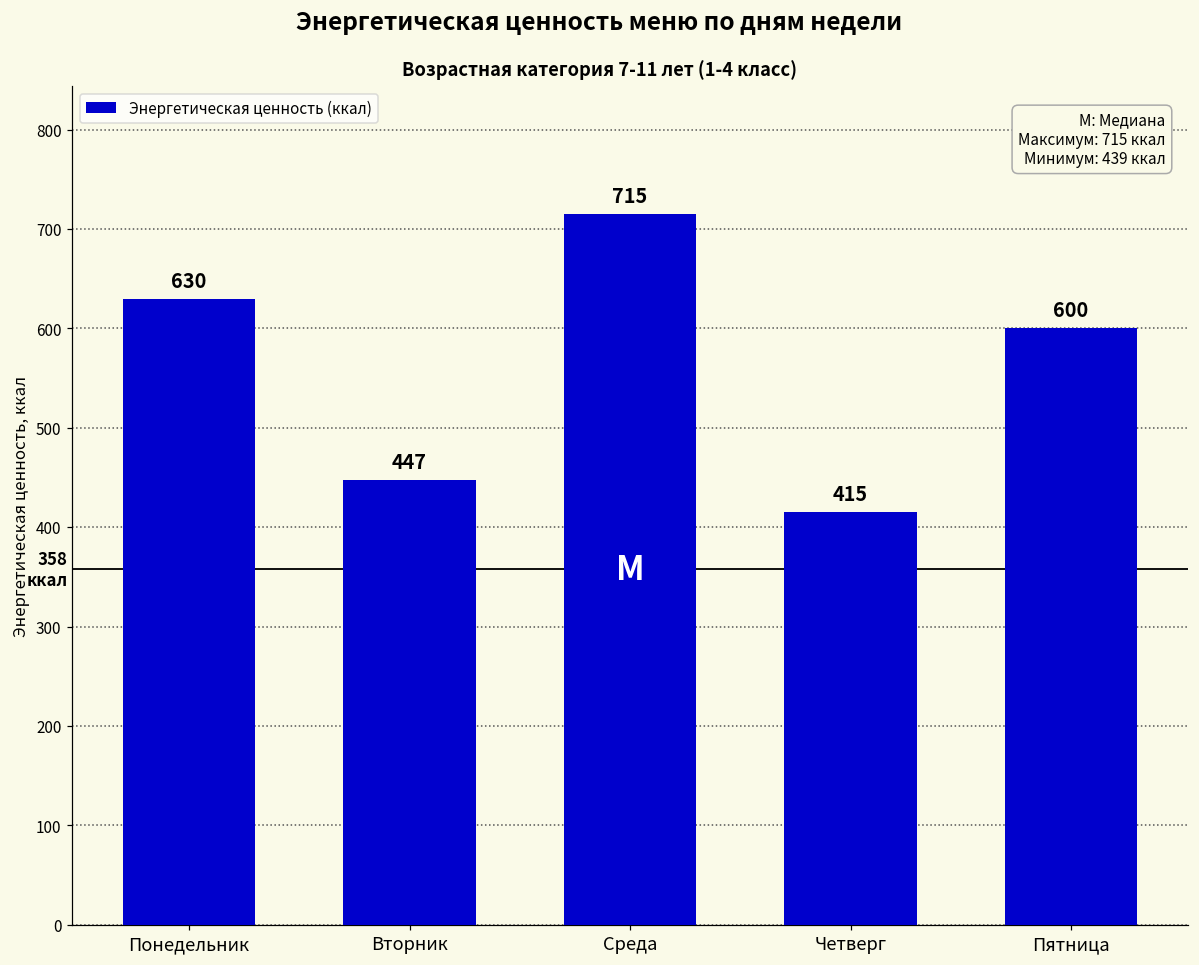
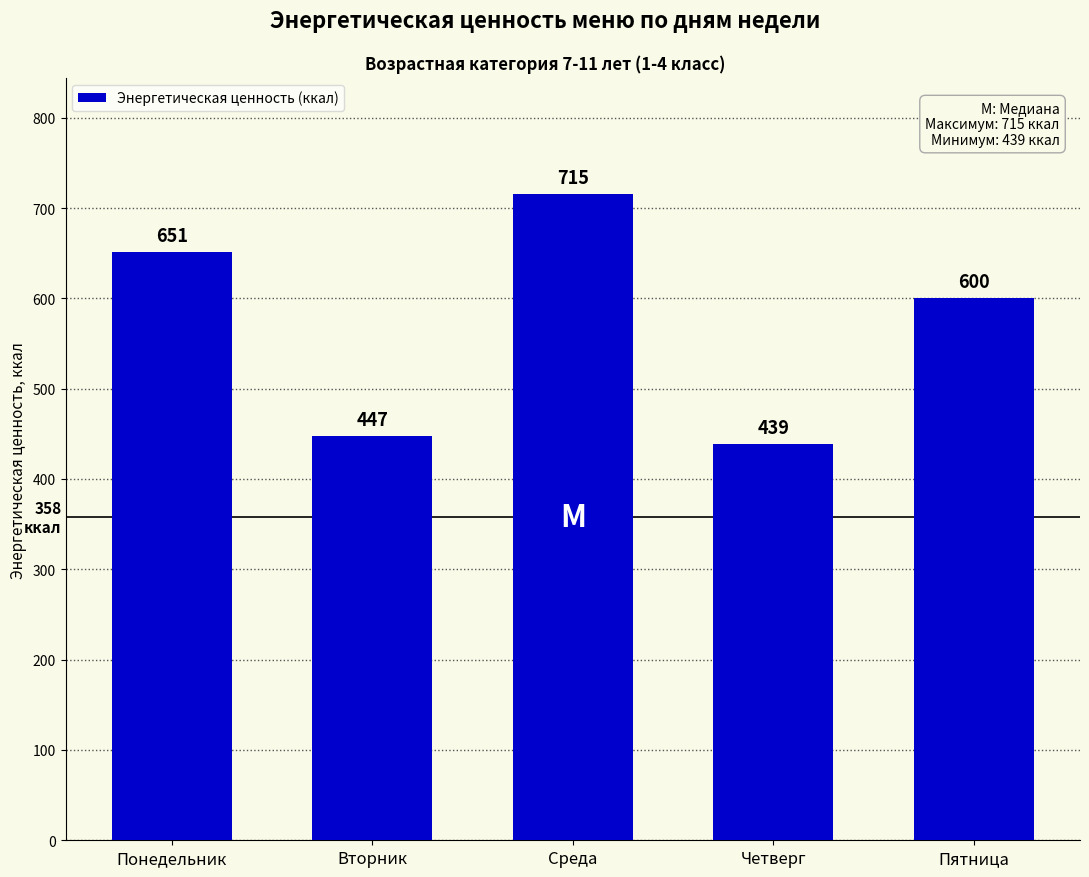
  {
-   "Понедельник": 630,
+   "Понедельник": 651,
    "Вторник": 447,
    "Среда": 715,
-   "Четверг": 415,
+   "Четверг": 439,
    "Пятница": 600
  }
